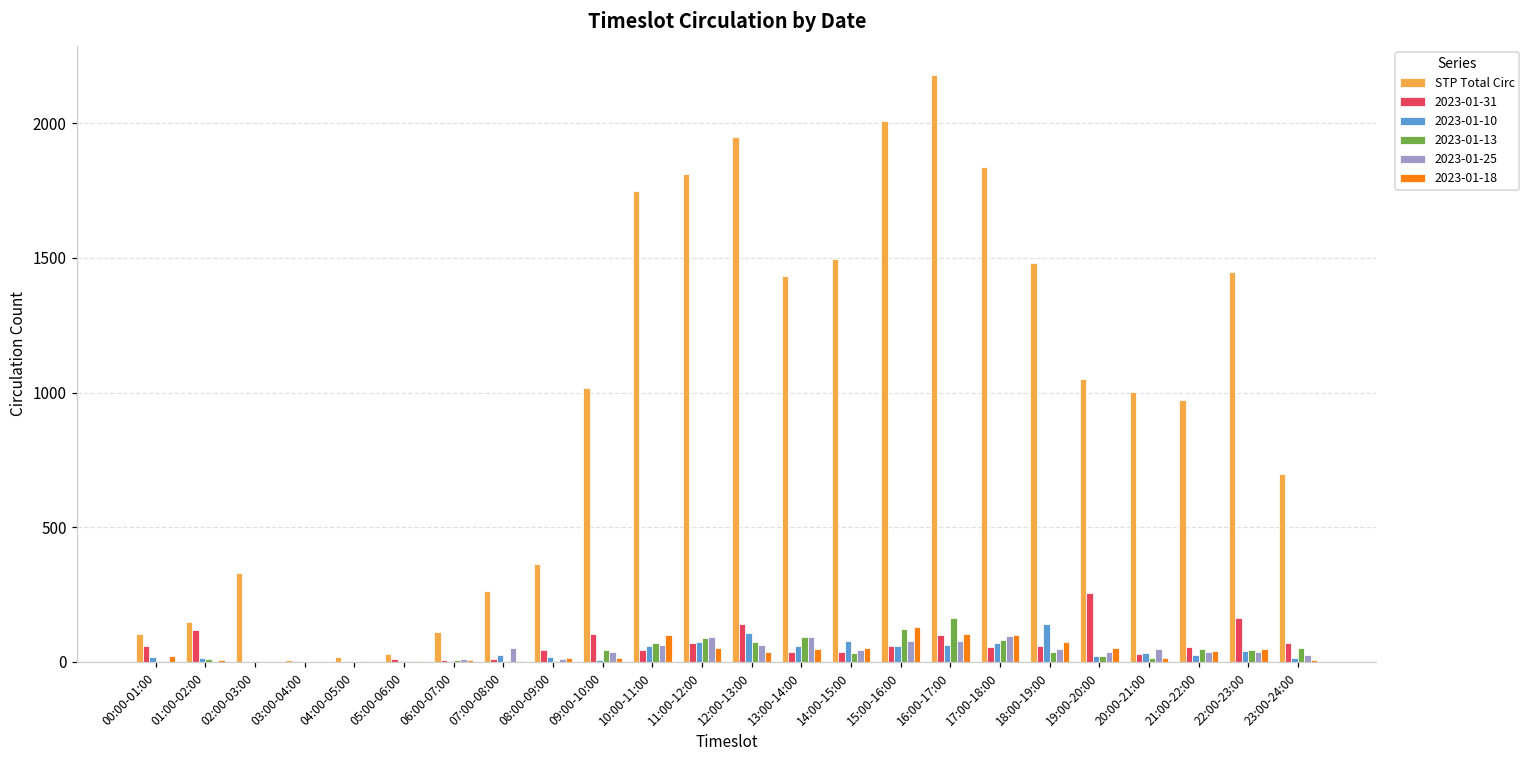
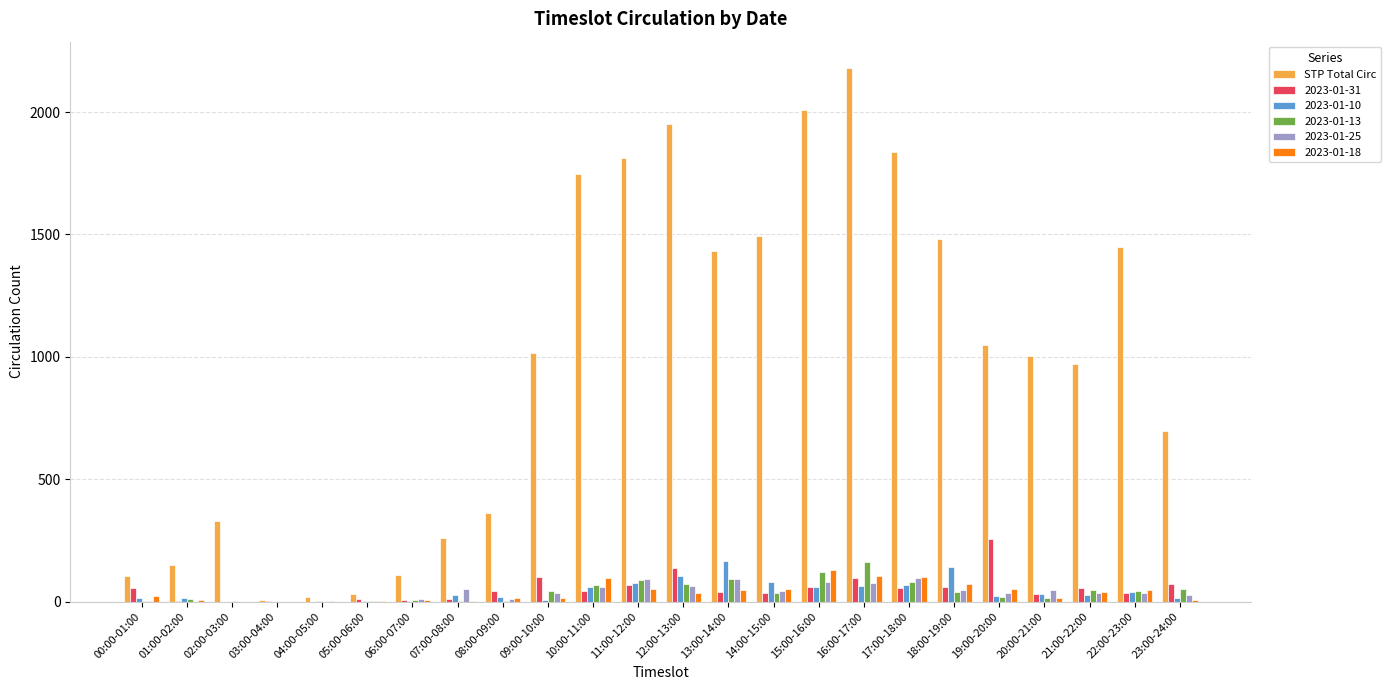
  {
    "STP Total Circ": {
      "00:00-01:00": 100,
      "01:00-02:00": 150,
      "02:00-03:00": 330,
      "04:00-05:00": 20,
      "05:00-06:00": 30,
      "06:00-07:00": 110,
      "07:00-08:00": 260,
      "08:00-09:00": 360,
      "09:00-10:00": 1020,
      "10:00-11:00": 1750,
      "11:00-12:00": 1810,
      "12:00-13:00": 1950,
      "13:00-14:00": 1430,
      "14:00-15:00": 1500,
      "15:00-16:00": 2010,
      "16:00-17:00": 2180,
      "17:00-18:00": 1840,
      "18:00-19:00": 1480,
      "19:00-20:00": 1050,
      "20:00-21:00": 1000,
      "21:00-22:00": 970,
      "22:00-23:00": 1450,
      "23:00-24:00": 700
    },
    "2023-01-31": {
      "00:00-01:00": 60,
-     "01:00-02:00": 120,
+     "01:00-02:00": 0,
      "02:00-03:00": 0,
      "04:00-05:00": 0,
      "07:00-08:00": 10,
      "08:00-09:00": 50,
      "09:00-10:00": 100,
      "10:00-11:00": 40,
      "11:00-12:00": 70,
      "12:00-13:00": 140,
      "13:00-14:00": 40,
      "14:00-15:00": 40,
      "15:00-16:00": 60,
      "16:00-17:00": 100,
      "17:00-18:00": 60,
      "18:00-19:00": 60,
      "19:00-20:00": 260,
      "20:00-21:00": 30,
      "21:00-22:00": 50,
-     "22:00-23:00": 160,
+     "22:00-23:00": 40,
      "23:00-24:00": 70
    },
    "2023-01-10": {
      "00:00-01:00": 20,
      "01:00-02:00": 10,
      "02:00-03:00": 0,
      "03:00-04:00": 0,
      "07:00-08:00": 30,
      "08:00-09:00": 20,
      "10:00-11:00": 60,
      "11:00-12:00": 70,
      "12:00-13:00": 110,
-     "13:00-14:00": 60,
+     "13:00-14:00": 170,
      "14:00-15:00": 80,
      "15:00-16:00": 60,
      "16:00-17:00": 60,
      "17:00-18:00": 70,
      "18:00-19:00": 140,
      "19:00-20:00": 20,
      "20:00-21:00": 30,
      "21:00-22:00": 30,
      "22:00-23:00": 40,
      "23:00-24:00": 10
    },
    "2023-01-13": {
      "03:00-04:00": 0,
      "04:00-05:00": 0,
      "09:00-10:00": 40,
      "10:00-11:00": 70,
      "11:00-12:00": 90,
      "12:00-13:00": 70,
      "13:00-14:00": 90,
      "14:00-15:00": 30,
      "15:00-16:00": 120,
      "16:00-17:00": 160,
      "17:00-18:00": 80,
      "18:00-19:00": 40,
      "19:00-20:00": 20,
      "20:00-21:00": 20,
      "21:00-22:00": 50,
      "22:00-23:00": 40,
      "23:00-24:00": 50
    },
    "2023-01-25": {
      "01:00-02:00": 0,
      "02:00-03:00": 0,
      "03:00-04:00": 0,
      "06:00-07:00": 10,
      "07:00-08:00": 50,
      "09:00-10:00": 40,
      "10:00-11:00": 60,
      "11:00-12:00": 90,
      "12:00-13:00": 60,
      "13:00-14:00": 90,
      "14:00-15:00": 40,
      "15:00-16:00": 80,
      "16:00-17:00": 80,
      "17:00-18:00": 100,
      "18:00-19:00": 50,
      "19:00-20:00": 40,
      "20:00-21:00": 50,
      "21:00-22:00": 40,
      "22:00-23:00": 40,
      "23:00-24:00": 30
    },
    "2023-01-18": {
      "00:00-01:00": 20,
      "02:00-03:00": 0,
      "03:00-04:00": 0,
      "04:00-05:00": 0,
      "08:00-09:00": 10,
      "09:00-10:00": 10,
      "10:00-11:00": 100,
      "11:00-12:00": 50,
      "12:00-13:00": 40,
      "13:00-14:00": 50,
      "14:00-15:00": 50,
      "15:00-16:00": 130,
      "16:00-17:00": 100,
      "17:00-18:00": 100,
      "18:00-19:00": 70,
      "19:00-20:00": 50,
      "20:00-21:00": 20,
      "21:00-22:00": 40,
      "22:00-23:00": 50
    }
  }
